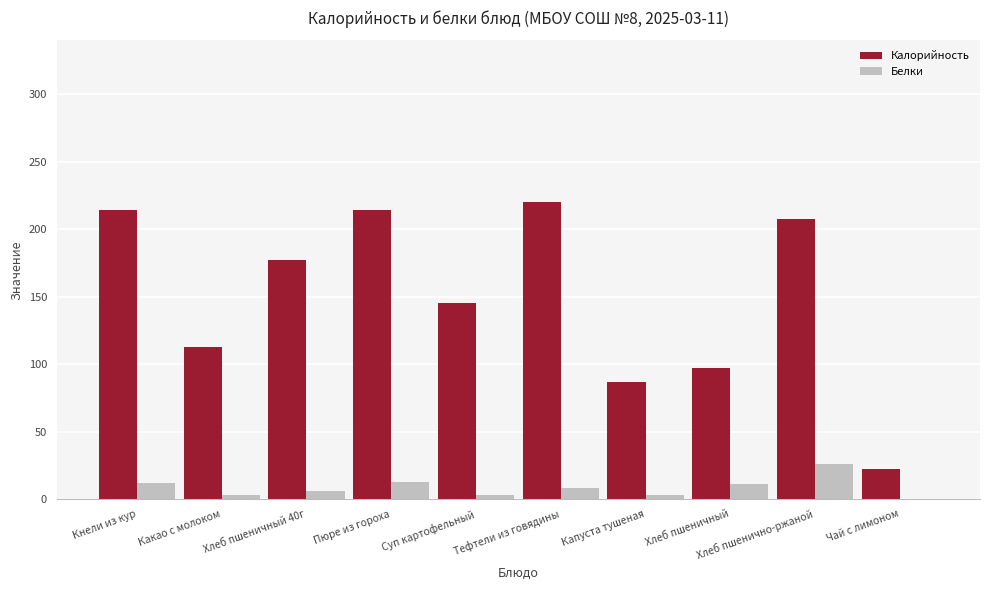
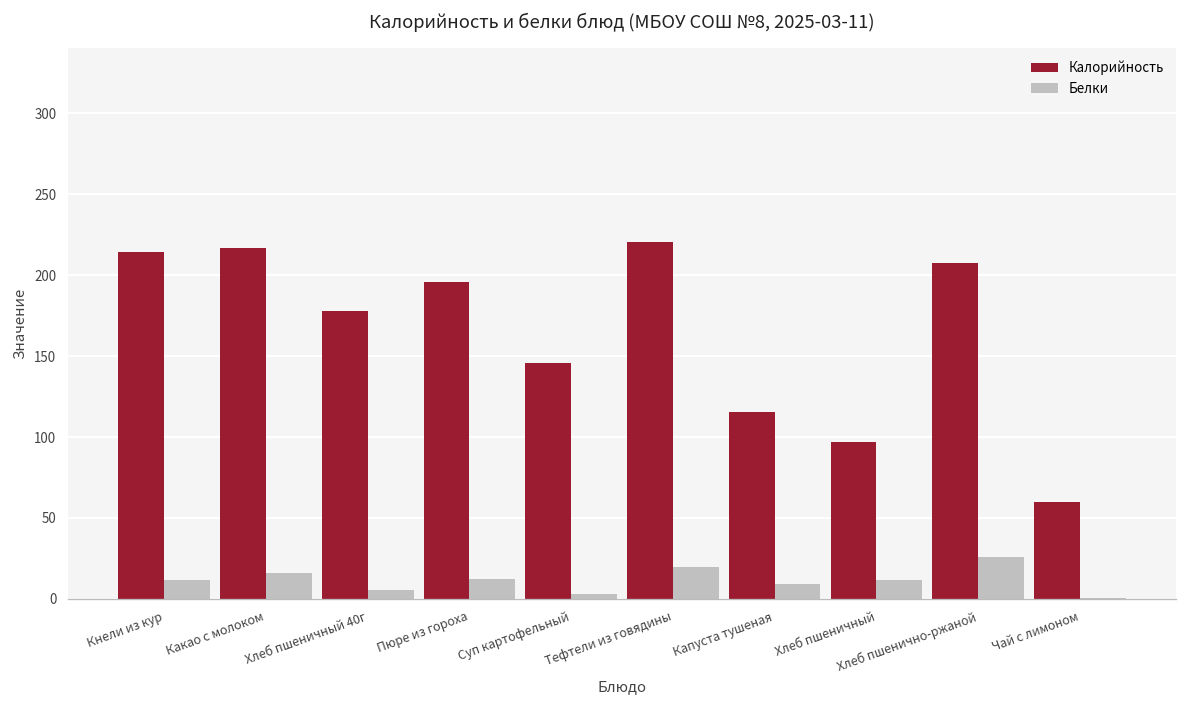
  {
    "Калорийность": {
      "Кнели из кур": 214,
-     "Какао с молоком": 113,
+     "Какао с молоком": 217,
      "Хлеб пшеничный 40г": 178,
-     "Пюре из гороха": 215,
+     "Пюре из гороха": 196,
      "Суп картофельный": 146,
      "Тефтели из говядины": 220,
-     "Капуста тушеная": 87,
+     "Капуста тушеная": 116,
      "Хлеб пшеничный": 97,
      "Хлеб пшенично-ржаной": 208,
-     "Чай с лимоном": 22
+     "Чай с лимоном": 60
    },
    "Белки": {
      "Кнели из кур": 12,
-     "Какао с молоком": 3,
+     "Какао с молоком": 16,
      "Хлеб пшеничный 40г": 6,
      "Пюре из гороха": 12,
      "Суп картофельный": 3,
-     "Тефтели из говядины": 8,
-     "Капуста тушеная": 3,
+     "Тефтели из говядины": 20,
+     "Капуста тушеная": 9,
      "Хлеб пшеничный": 12,
      "Хлеб пшенично-ржаной": 26
    }
  }
